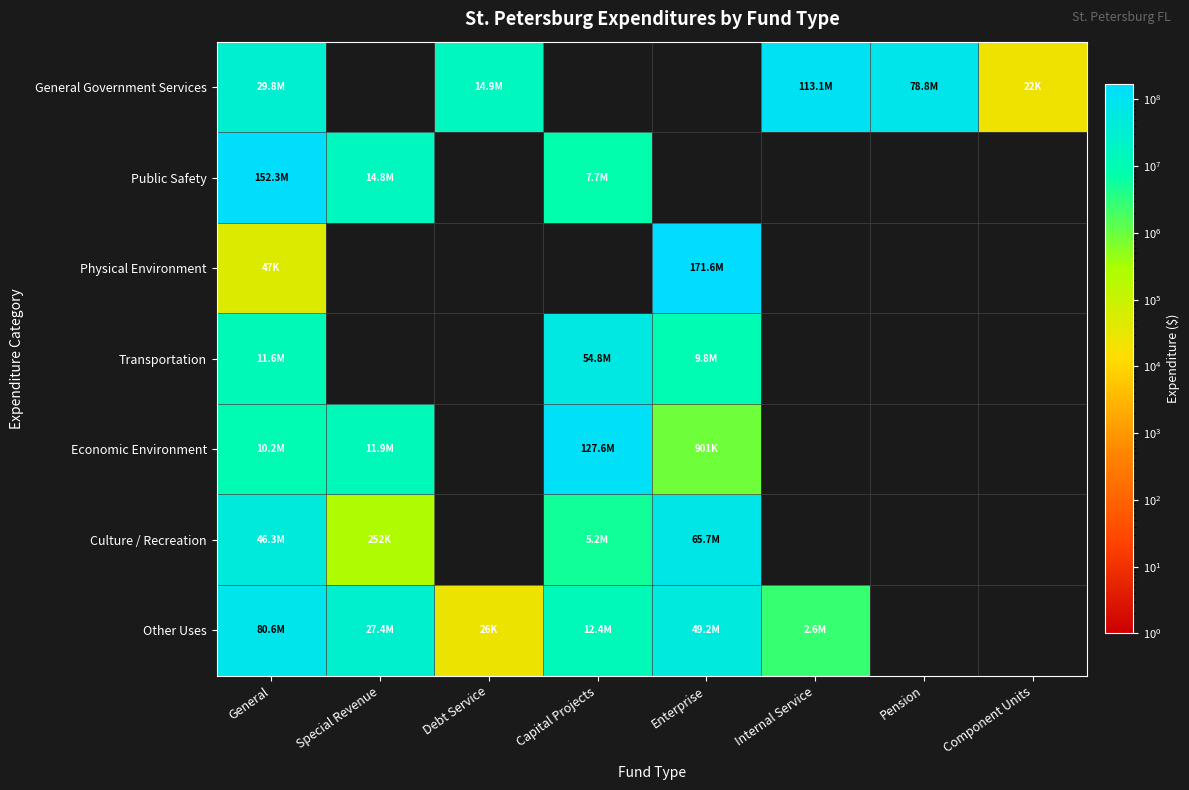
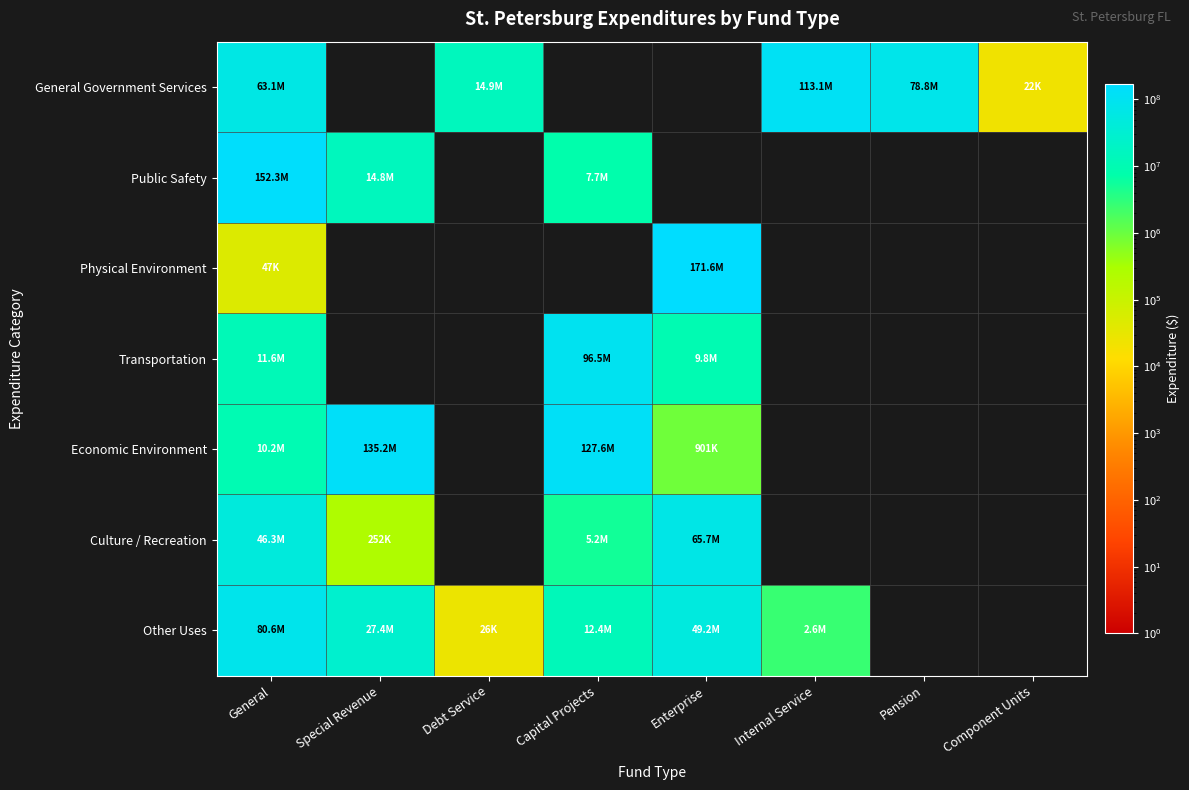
  {
    "General Government Services": {
-     "General": "29.8M",
+     "General": "63.1M",
      "Debt Service": "14.9M",
      "Internal Service": "113.1M",
      "Pension": "78.8M",
      "Component Units": "22K"
    },
    "Public Safety": {
      "General": "152.3M",
      "Special Revenue": "14.8M",
      "Capital Projects": "7.7M"
    },
    "Physical Environment": {
      "General": "47K",
      "Enterprise": "171.6M"
    },
    "Transportation": {
      "General": "11.6M",
-     "Capital Projects": "54.8M",
+     "Capital Projects": "96.5M",
      "Enterprise": "9.8M"
    },
    "Economic Environment": {
      "General": "10.2M",
-     "Special Revenue": "11.9M",
+     "Special Revenue": "135.2M",
      "Capital Projects": "127.6M",
      "Enterprise": "901K"
    },
    "Culture / Recreation": {
      "General": "46.3M",
      "Special Revenue": "252K",
      "Capital Projects": "5.2M",
      "Enterprise": "65.7M"
    },
    "Other Uses": {
      "General": "80.6M",
      "Special Revenue": "27.4M",
      "Debt Service": "26K",
      "Capital Projects": "12.4M",
      "Enterprise": "49.2M",
      "Internal Service": "2.6M"
    }
  }
